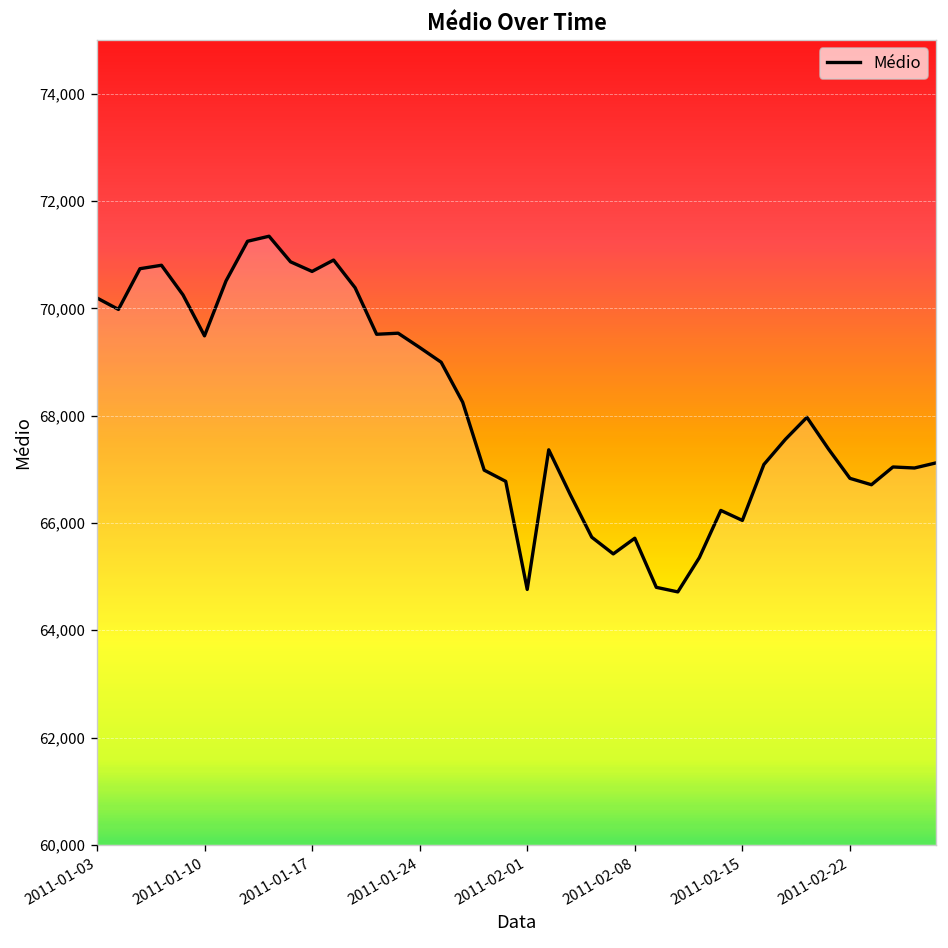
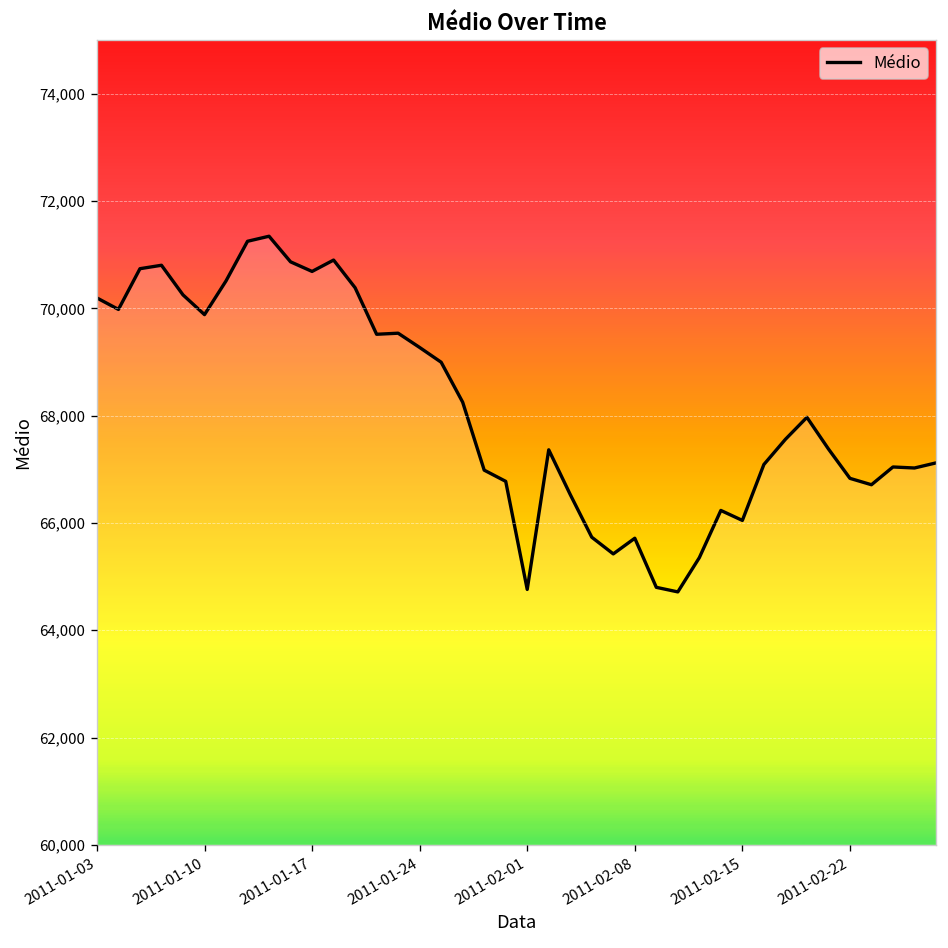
  {
    "2011-01-03": "70,200",
-   "2011-01-10": "69,500",
+   "2011-01-10": "69,900",
    "2011-01-17": "70,700",
    "2011-01-24": "69,300",
    "2011-02-01": "64,800",
    "2011-02-08": "65,700",
    "2011-02-15": "66,000",
    "2011-02-22": "66,800"
  }
